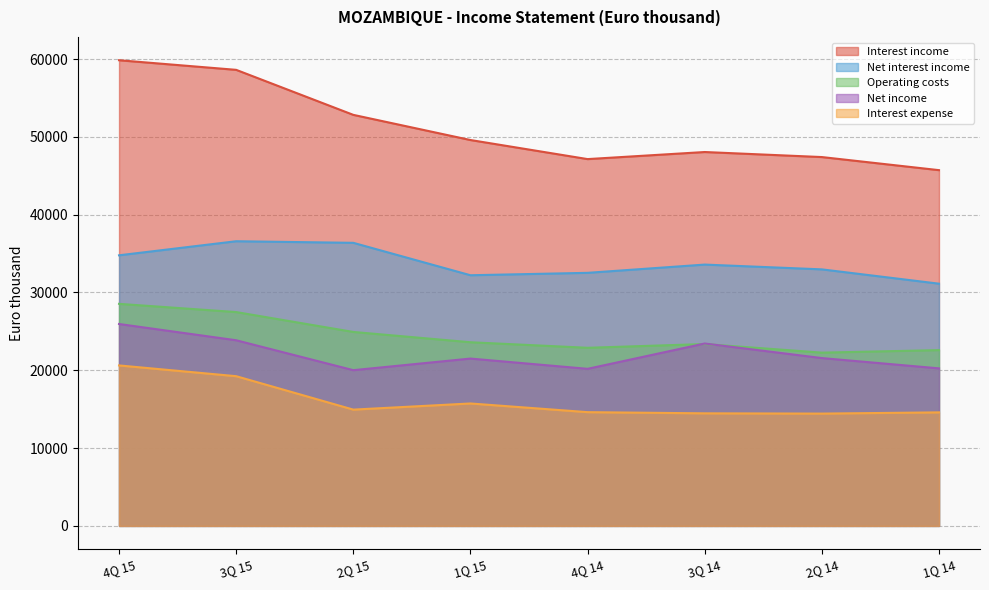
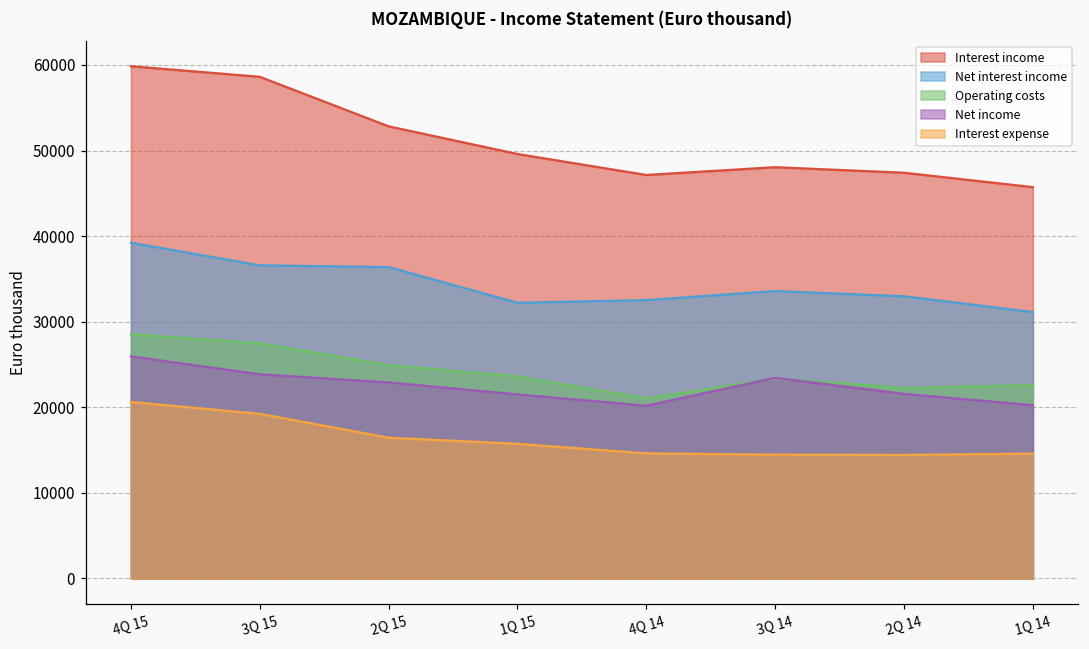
  {
    "Interest income": {
      "4Q 15": 60000,
      "3Q 15": 59000,
      "2Q 15": 53000,
      "1Q 15": 50000,
      "4Q 14": 47000,
      "3Q 14": 48000,
      "2Q 14": 47000,
      "1Q 14": 46000
    },
    "Net interest income": {
-     "4Q 15": 35000,
+     "4Q 15": 39000,
      "3Q 15": 37000,
      "2Q 15": 36000,
      "1Q 15": 32000,
      "4Q 14": 33000,
      "3Q 14": 34000,
      "2Q 14": 33000,
      "1Q 14": 31000
    },
    "Operating costs": {
      "4Q 15": 29000,
      "3Q 15": 27000,
      "2Q 15": 25000,
      "1Q 15": 24000,
-     "4Q 14": 23000,
+     "4Q 14": 21000,
      "2Q 14": 22000,
      "1Q 14": 23000
    },
    "Net income": {
      "4Q 15": 26000,
      "3Q 15": 24000,
-     "2Q 15": 20000,
+     "2Q 15": 23000,
      "1Q 15": 22000,
      "4Q 14": 20000,
      "2Q 14": 22000,
      "1Q 14": 20000
    },
    "Interest expense": {
      "4Q 15": 21000,
      "3Q 15": 19000,
-     "2Q 15": 15000,
+     "2Q 15": 16000,
      "1Q 15": 16000,
      "4Q 14": 15000,
      "3Q 14": 14000,
      "2Q 14": 14000,
      "1Q 14": 15000
    }
  }
